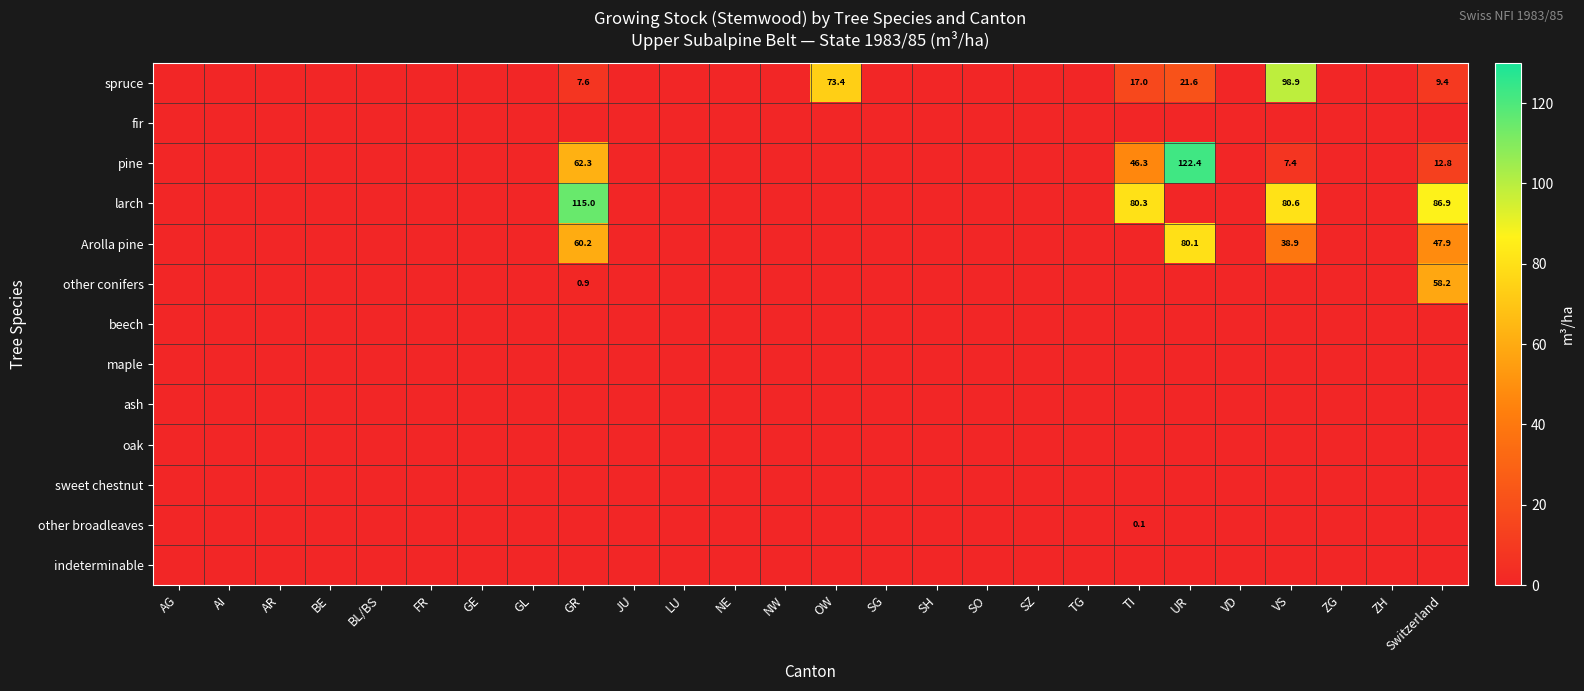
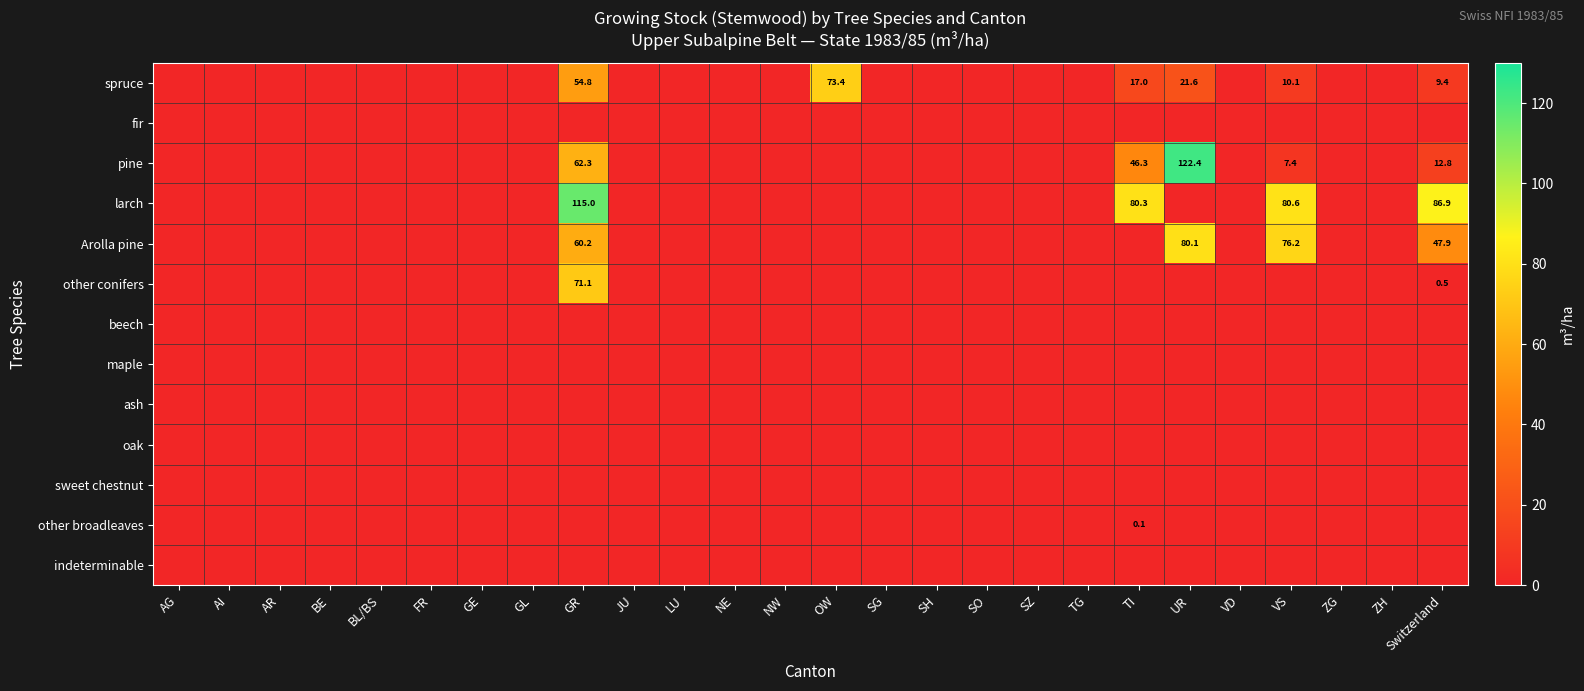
  {
    "spruce": {
-     "GR": 7.6,
+     "GR": 54.8,
      "OW": 73.4,
      "TI": 17.0,
      "UR": 21.6,
-     "VS": 98.9,
+     "VS": 10.1,
      "Switzerland": 9.4
    },
    "pine": {
      "GR": 62.3,
      "TI": 46.3,
      "UR": 122.4,
      "VS": 7.4,
      "Switzerland": 12.8
    },
    "larch": {
      "GR": 115.0,
      "TI": 80.3,
      "VS": 80.6,
      "Switzerland": 86.9
    },
    "Arolla pine": {
      "GR": 60.2,
      "UR": 80.1,
-     "VS": 38.9,
+     "VS": 76.2,
      "Switzerland": 47.9
    },
    "other conifers": {
-     "GR": 0.9,
-     "Switzerland": 58.2
+     "GR": 71.1,
+     "Switzerland": 0.5
    },
    "other broadleaves": {
      "TI": 0.1
    }
  }
